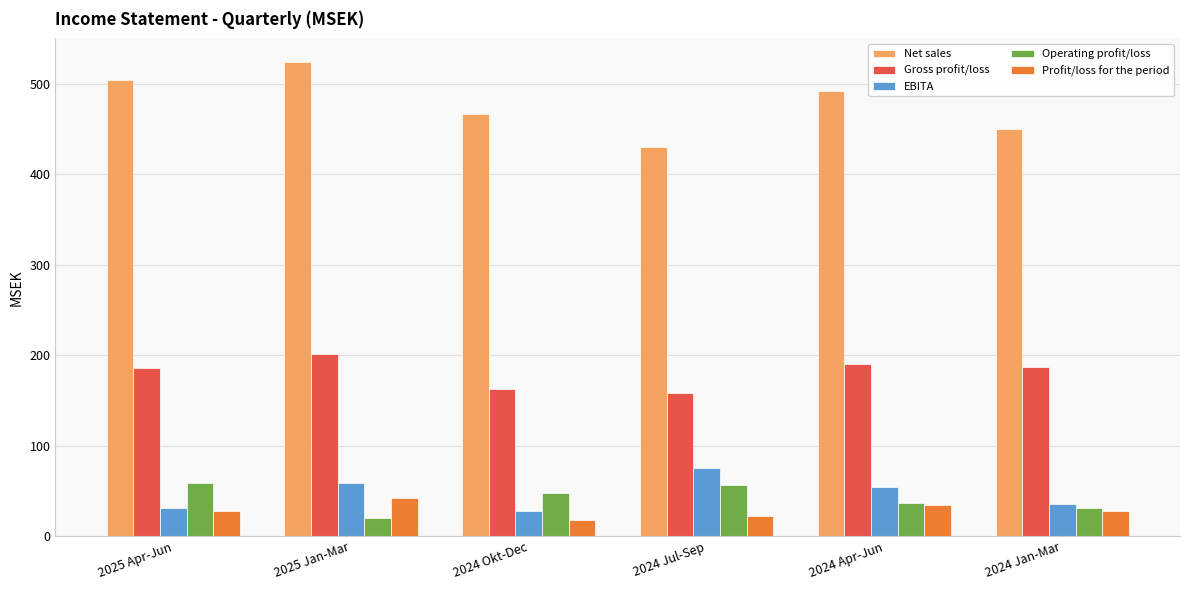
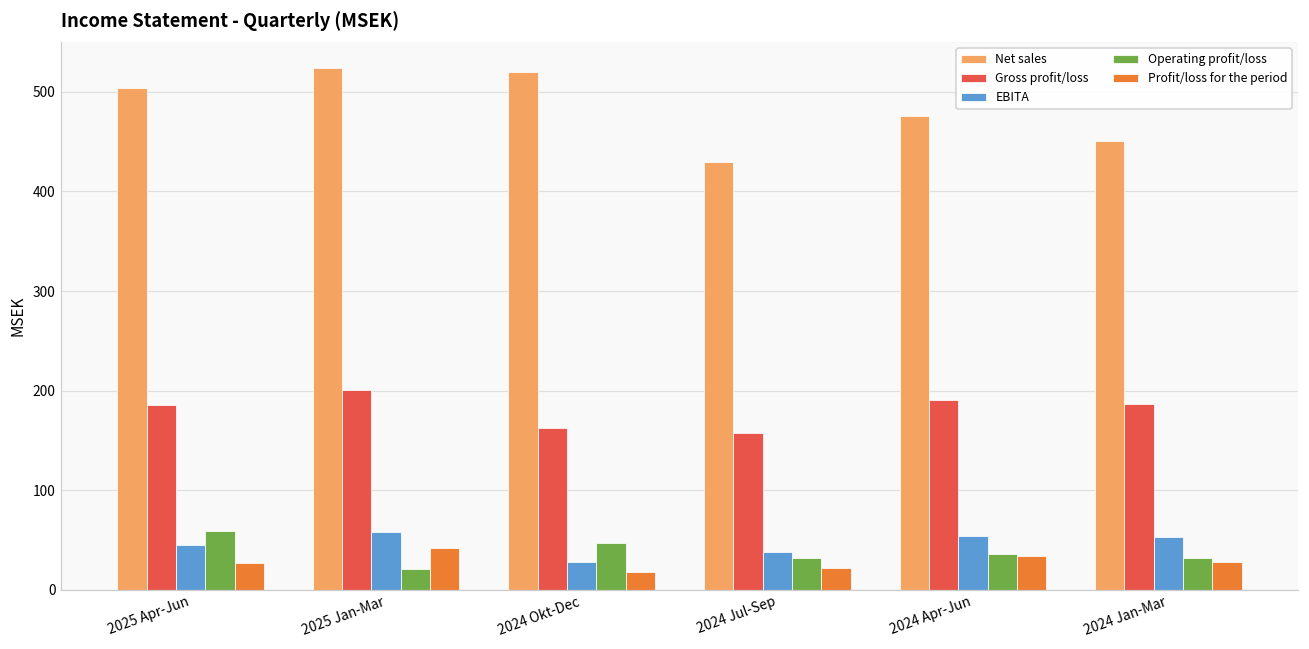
  {
    "Net sales": {
      "2025 Apr-Jun": 500,
      "2025 Jan-Mar": 520,
-     "2024 Okt-Dec": 470,
+     "2024 Okt-Dec": 520,
      "2024 Jul-Sep": 430,
-     "2024 Apr-Jun": 490,
+     "2024 Apr-Jun": 480,
      "2024 Jan-Mar": 450
    },
    "EBITA": {
-     "2025 Apr-Jun": 30,
+     "2025 Apr-Jun": 40,
      "2025 Jan-Mar": 60,
      "2024 Okt-Dec": 30,
-     "2024 Jul-Sep": 80,
+     "2024 Jul-Sep": 40,
      "2024 Apr-Jun": 50,
-     "2024 Jan-Mar": 40
+     "2024 Jan-Mar": 50
    },
    "Operating profit/loss": {
      "2025 Apr-Jun": 60,
      "2025 Jan-Mar": 20,
      "2024 Okt-Dec": 50,
-     "2024 Jul-Sep": 60,
+     "2024 Jul-Sep": 30,
      "2024 Apr-Jun": 40,
      "2024 Jan-Mar": 30
    }
  }
